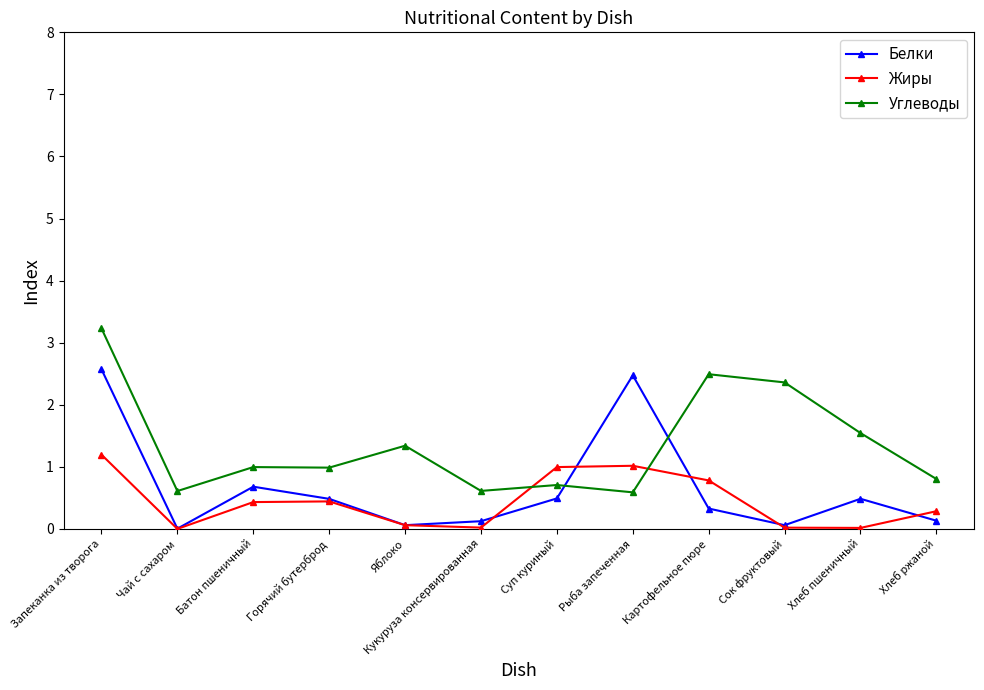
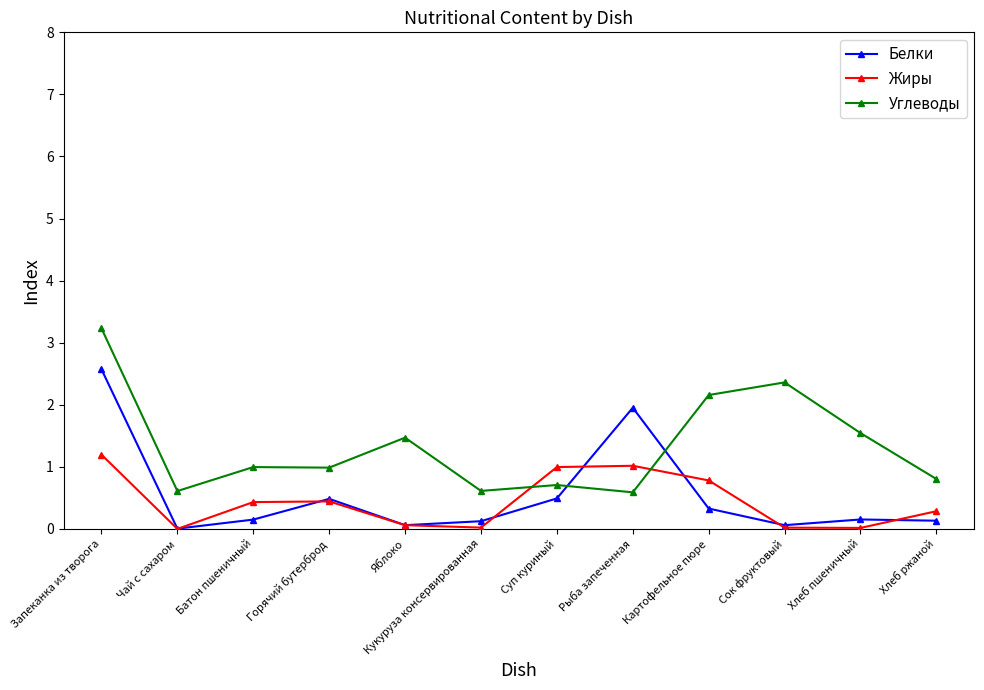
  {
    "Белки": {
      "Запеканка из творога": 2.6,
-     "Батон пшеничный": 0.7,
+     "Батон пшеничный": 0.2,
      "Кукуруза консервированная": 0.1,
      "Суп куриный": 0.5,
-     "Рыба запеченная": 2.5,
+     "Рыба запеченная": 2.0,
      "Картофельное пюре": 0.3,
-     "Хлеб пшеничный": 0.5,
+     "Хлеб пшеничный": 0.2,
      "Хлеб ржаной": 0.1
    },
    "Жиры": {
      "Запеканка из творога": 1.2,
      "Батон пшеничный": 0.4,
      "Кукуруза консервированная": 0.0,
      "Суп куриный": 1.0,
      "Рыба запеченная": 1.0,
      "Картофельное пюре": 0.8,
      "Хлеб пшеничный": 0.0,
      "Хлеб ржаной": 0.3
    },
    "Углеводы": {
      "Запеканка из творога": 3.2,
      "Чай с сахаром": 0.6,
      "Батон пшеничный": 1.0,
      "Горячий бутерброд": 1.0,
-     "Яблоко": 1.3,
+     "Яблоко": 1.5,
      "Кукуруза консервированная": 0.6,
      "Суп куриный": 0.7,
      "Рыба запеченная": 0.6,
-     "Картофельное пюре": 2.5,
+     "Картофельное пюре": 2.2,
      "Сок фруктовый": 2.4,
      "Хлеб пшеничный": 1.5,
      "Хлеб ржаной": 0.8
    }
  }
